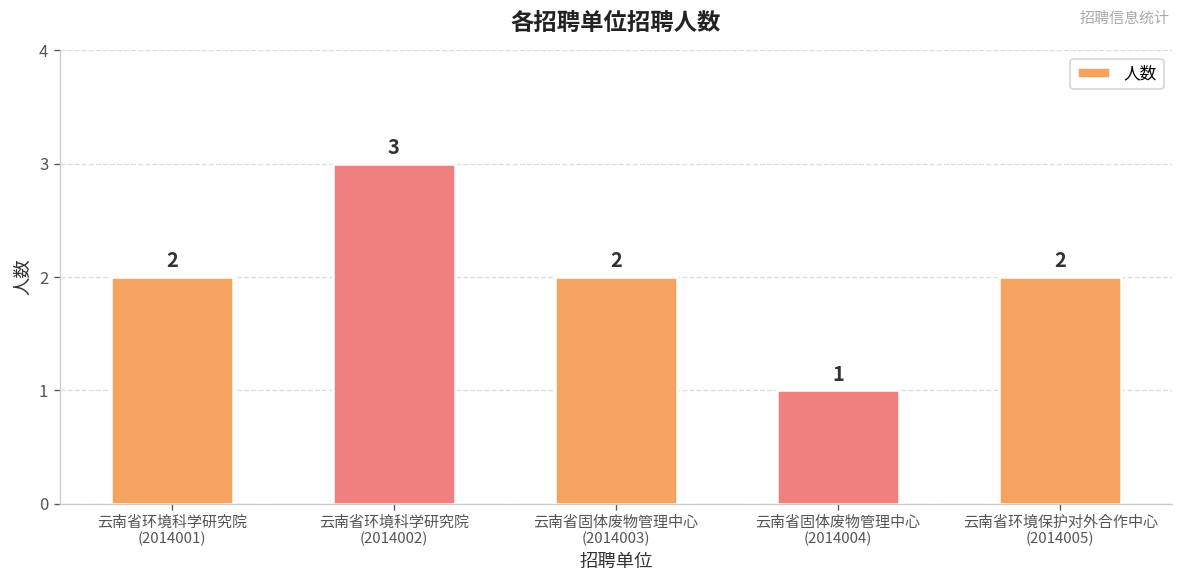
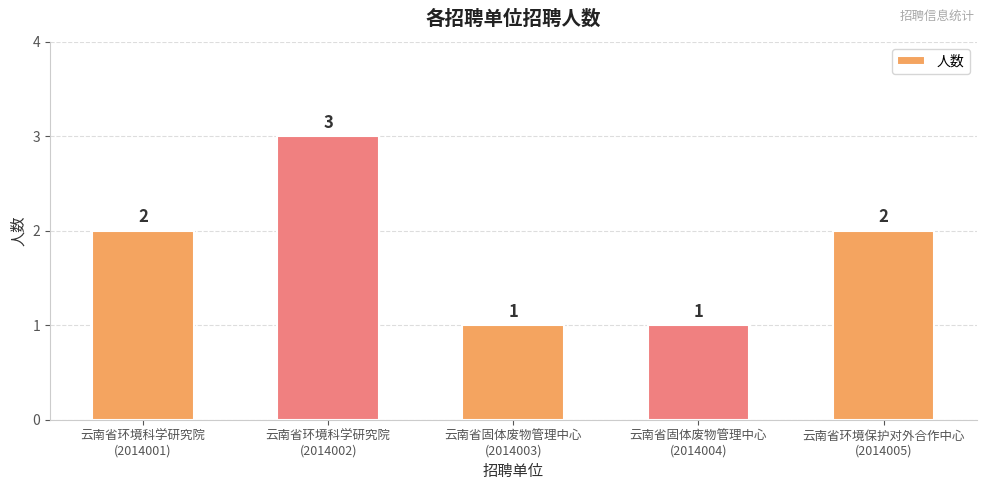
  {
    "云南省环境科学研究院 (2014001)": 2,
    "云南省环境科学研究院 (2014002)": 3,
-   "云南省固体废物管理中心 (2014003)": 2,
+   "云南省固体废物管理中心 (2014003)": 1,
    "云南省固体废物管理中心 (2014004)": 1,
    "云南省环境保护对外合作中心 (2014005)": 2
  }
